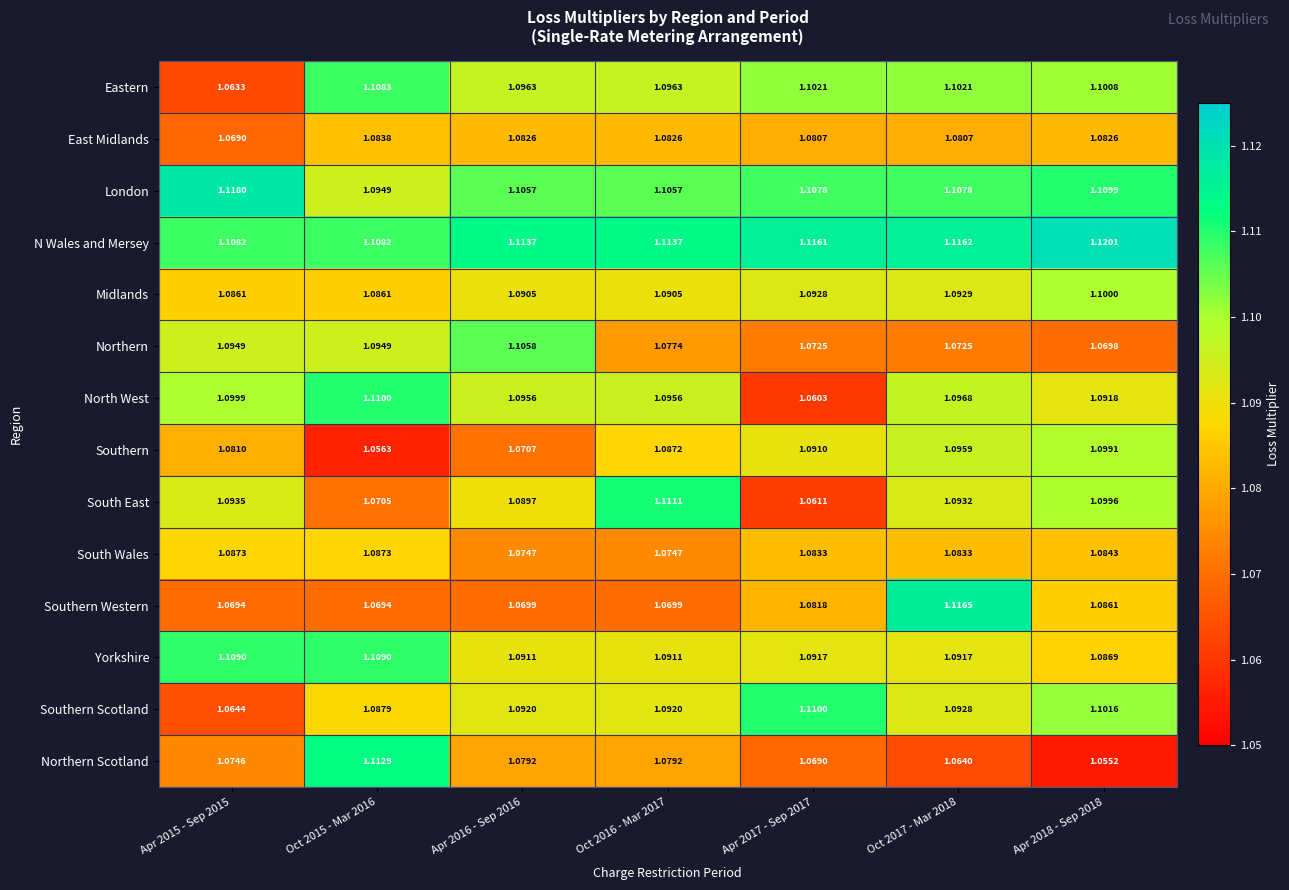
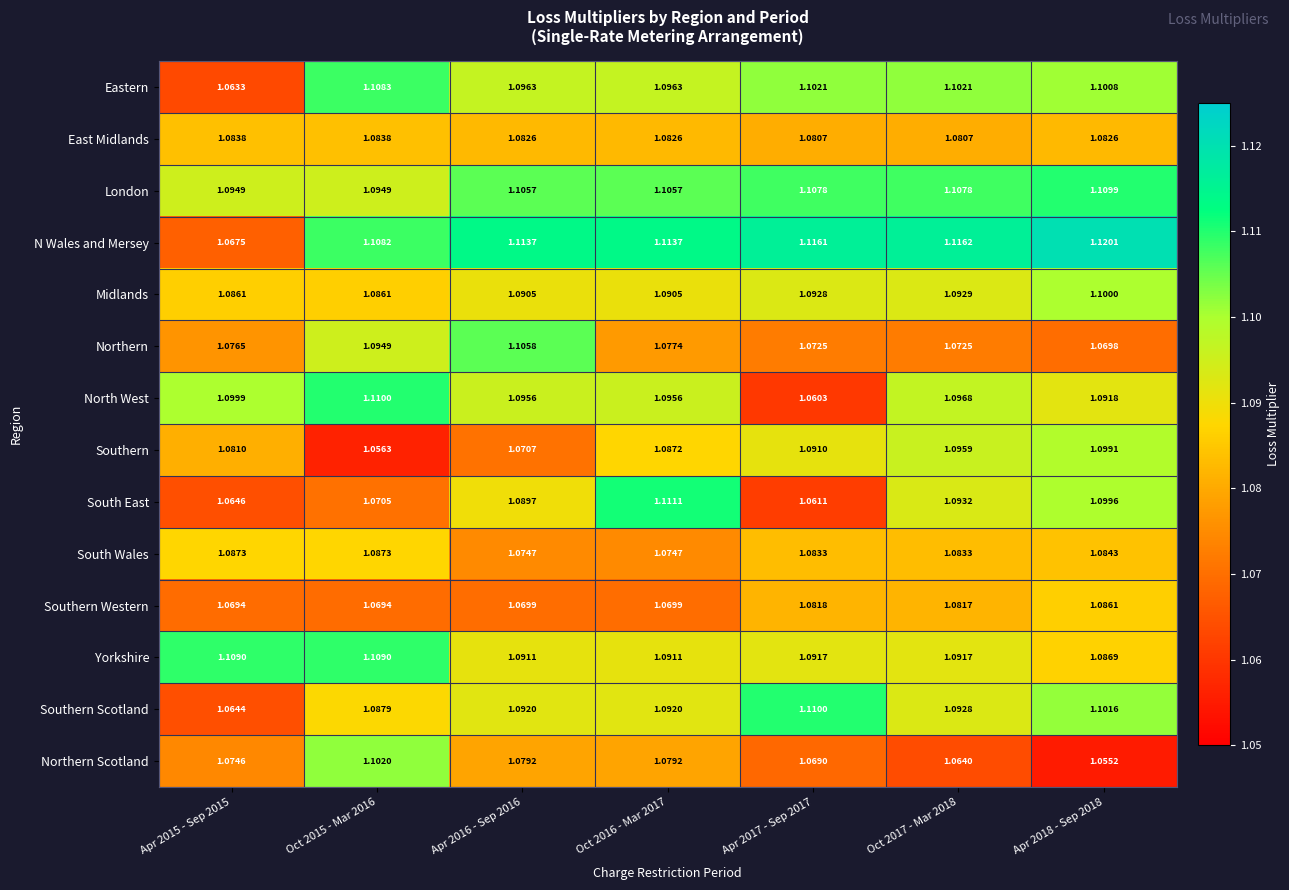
  {
    "Eastern": {
      "Apr 2015 - Sep 2015": 1.0633,
      "Oct 2015 - Mar 2016": 1.1083,
      "Apr 2016 - Sep 2016": 1.0963,
      "Oct 2016 - Mar 2017": 1.0963,
      "Apr 2017 - Sep 2017": 1.1021,
      "Oct 2017 - Mar 2018": 1.1021,
      "Apr 2018 - Sep 2018": 1.1008
    },
    "East Midlands": {
-     "Apr 2015 - Sep 2015": 1.0690,
+     "Apr 2015 - Sep 2015": 1.0838,
      "Oct 2015 - Mar 2016": 1.0838,
      "Apr 2016 - Sep 2016": 1.0826,
      "Oct 2016 - Mar 2017": 1.0826,
      "Apr 2017 - Sep 2017": 1.0807,
      "Oct 2017 - Mar 2018": 1.0807,
      "Apr 2018 - Sep 2018": 1.0826
    },
    "London": {
-     "Apr 2015 - Sep 2015": 1.1180,
+     "Apr 2015 - Sep 2015": 1.0949,
      "Oct 2015 - Mar 2016": 1.0949,
      "Apr 2016 - Sep 2016": 1.1057,
      "Oct 2016 - Mar 2017": 1.1057,
      "Apr 2017 - Sep 2017": 1.1078,
      "Oct 2017 - Mar 2018": 1.1078,
      "Apr 2018 - Sep 2018": 1.1099
    },
    "N Wales and Mersey": {
-     "Apr 2015 - Sep 2015": 1.1082,
+     "Apr 2015 - Sep 2015": 1.0675,
      "Oct 2015 - Mar 2016": 1.1082,
      "Apr 2016 - Sep 2016": 1.1137,
      "Oct 2016 - Mar 2017": 1.1137,
      "Apr 2017 - Sep 2017": 1.1161,
      "Oct 2017 - Mar 2018": 1.1162,
      "Apr 2018 - Sep 2018": 1.1201
    },
    "Midlands": {
      "Apr 2015 - Sep 2015": 1.0861,
      "Oct 2015 - Mar 2016": 1.0861,
      "Apr 2016 - Sep 2016": 1.0905,
      "Oct 2016 - Mar 2017": 1.0905,
      "Apr 2017 - Sep 2017": 1.0928,
      "Oct 2017 - Mar 2018": 1.0929,
      "Apr 2018 - Sep 2018": 1.1000
    },
    "Northern": {
-     "Apr 2015 - Sep 2015": 1.0949,
+     "Apr 2015 - Sep 2015": 1.0765,
      "Oct 2015 - Mar 2016": 1.0949,
      "Apr 2016 - Sep 2016": 1.1058,
      "Oct 2016 - Mar 2017": 1.0774,
      "Apr 2017 - Sep 2017": 1.0725,
      "Oct 2017 - Mar 2018": 1.0725,
      "Apr 2018 - Sep 2018": 1.0698
    },
    "North West": {
      "Apr 2015 - Sep 2015": 1.0999,
      "Oct 2015 - Mar 2016": 1.1100,
      "Apr 2016 - Sep 2016": 1.0956,
      "Oct 2016 - Mar 2017": 1.0956,
      "Apr 2017 - Sep 2017": 1.0603,
      "Oct 2017 - Mar 2018": 1.0968,
      "Apr 2018 - Sep 2018": 1.0918
    },
    "Southern": {
      "Apr 2015 - Sep 2015": 1.0810,
      "Oct 2015 - Mar 2016": 1.0563,
      "Apr 2016 - Sep 2016": 1.0707,
      "Oct 2016 - Mar 2017": 1.0872,
      "Apr 2017 - Sep 2017": 1.0910,
      "Oct 2017 - Mar 2018": 1.0959,
      "Apr 2018 - Sep 2018": 1.0991
    },
    "South East": {
-     "Apr 2015 - Sep 2015": 1.0935,
+     "Apr 2015 - Sep 2015": 1.0646,
      "Oct 2015 - Mar 2016": 1.0705,
      "Apr 2016 - Sep 2016": 1.0897,
      "Oct 2016 - Mar 2017": 1.1111,
      "Apr 2017 - Sep 2017": 1.0611,
      "Oct 2017 - Mar 2018": 1.0932,
      "Apr 2018 - Sep 2018": 1.0996
    },
    "South Wales": {
      "Apr 2015 - Sep 2015": 1.0873,
      "Oct 2015 - Mar 2016": 1.0873,
      "Apr 2016 - Sep 2016": 1.0747,
      "Oct 2016 - Mar 2017": 1.0747,
      "Apr 2017 - Sep 2017": 1.0833,
      "Oct 2017 - Mar 2018": 1.0833,
      "Apr 2018 - Sep 2018": 1.0843
    },
    "Southern Western": {
      "Apr 2015 - Sep 2015": 1.0694,
      "Oct 2015 - Mar 2016": 1.0694,
      "Apr 2016 - Sep 2016": 1.0699,
      "Oct 2016 - Mar 2017": 1.0699,
      "Apr 2017 - Sep 2017": 1.0818,
-     "Oct 2017 - Mar 2018": 1.1165,
+     "Oct 2017 - Mar 2018": 1.0817,
      "Apr 2018 - Sep 2018": 1.0861
    },
    "Yorkshire": {
      "Apr 2015 - Sep 2015": 1.1090,
      "Oct 2015 - Mar 2016": 1.1090,
      "Apr 2016 - Sep 2016": 1.0911,
      "Oct 2016 - Mar 2017": 1.0911,
      "Apr 2017 - Sep 2017": 1.0917,
      "Oct 2017 - Mar 2018": 1.0917,
      "Apr 2018 - Sep 2018": 1.0869
    },
    "Southern Scotland": {
      "Apr 2015 - Sep 2015": 1.0644,
      "Oct 2015 - Mar 2016": 1.0879,
      "Apr 2016 - Sep 2016": 1.0920,
      "Oct 2016 - Mar 2017": 1.0920,
      "Apr 2017 - Sep 2017": 1.1100,
      "Oct 2017 - Mar 2018": 1.0928,
      "Apr 2018 - Sep 2018": 1.1016
    },
    "Northern Scotland": {
      "Apr 2015 - Sep 2015": 1.0746,
-     "Oct 2015 - Mar 2016": 1.1129,
+     "Oct 2015 - Mar 2016": 1.1020,
      "Apr 2016 - Sep 2016": 1.0792,
      "Oct 2016 - Mar 2017": 1.0792,
      "Apr 2017 - Sep 2017": 1.0690,
      "Oct 2017 - Mar 2018": 1.0640,
      "Apr 2018 - Sep 2018": 1.0552
    }
  }
